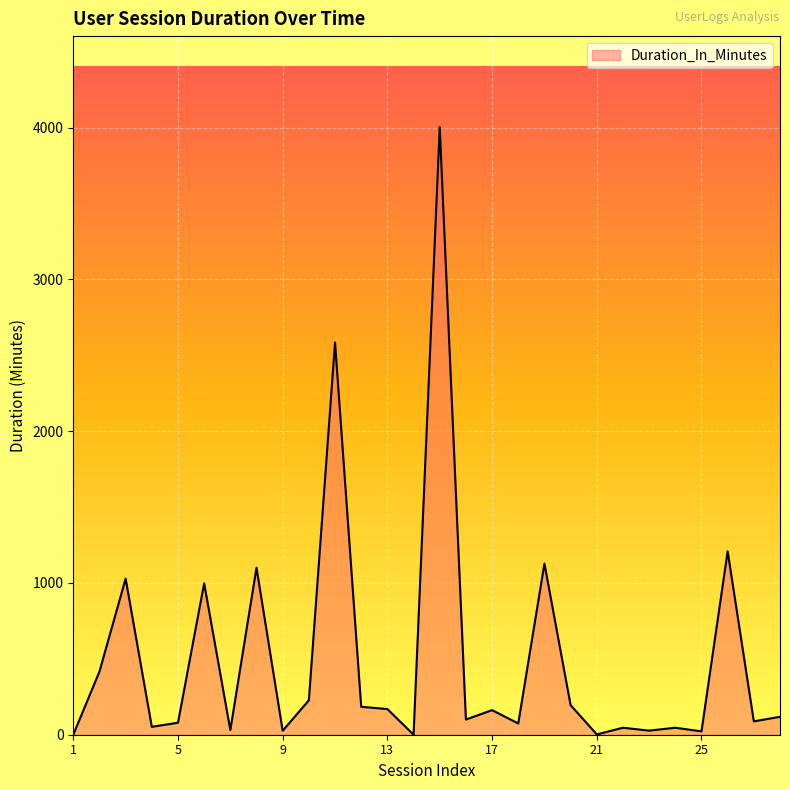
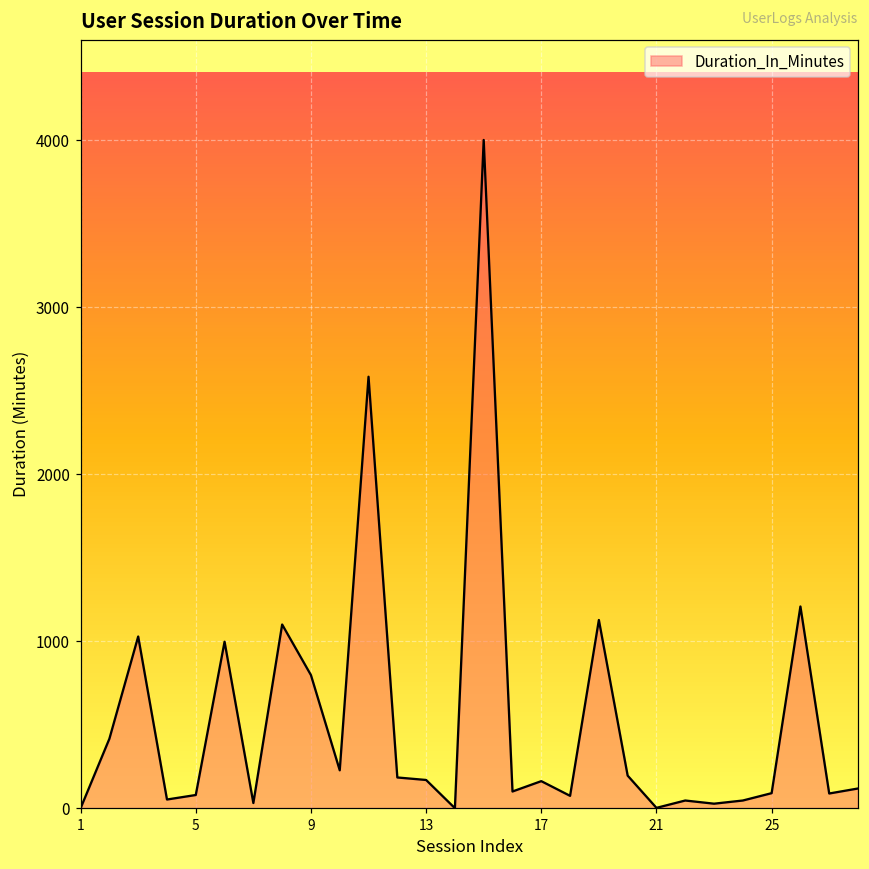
  {
    "1": 0,
    "5": 80,
-   "9": 30,
+   "9": 800,
    "13": 170,
    "17": 160,
    "21": 0,
-   "25": 20
+   "25": 90
  }
